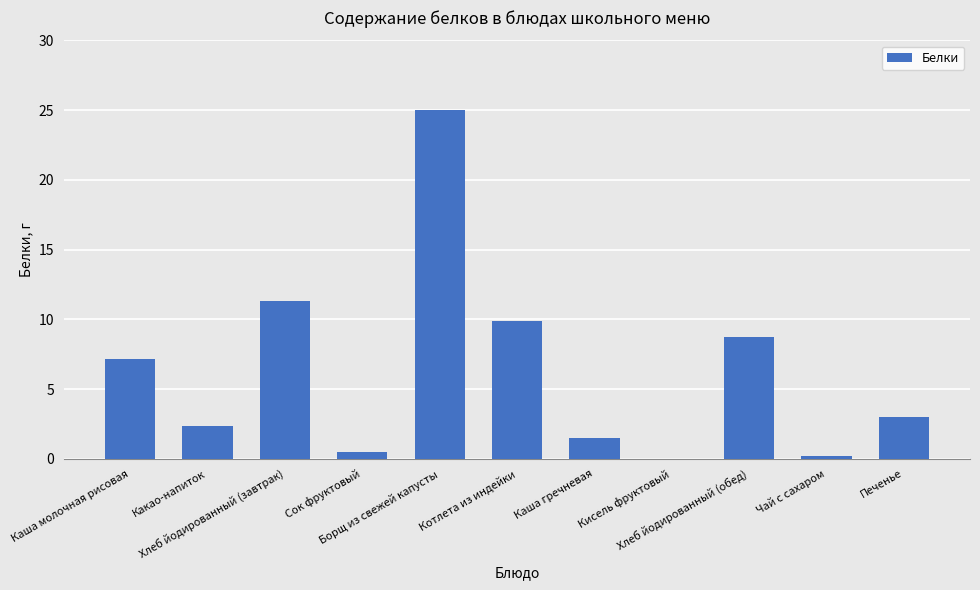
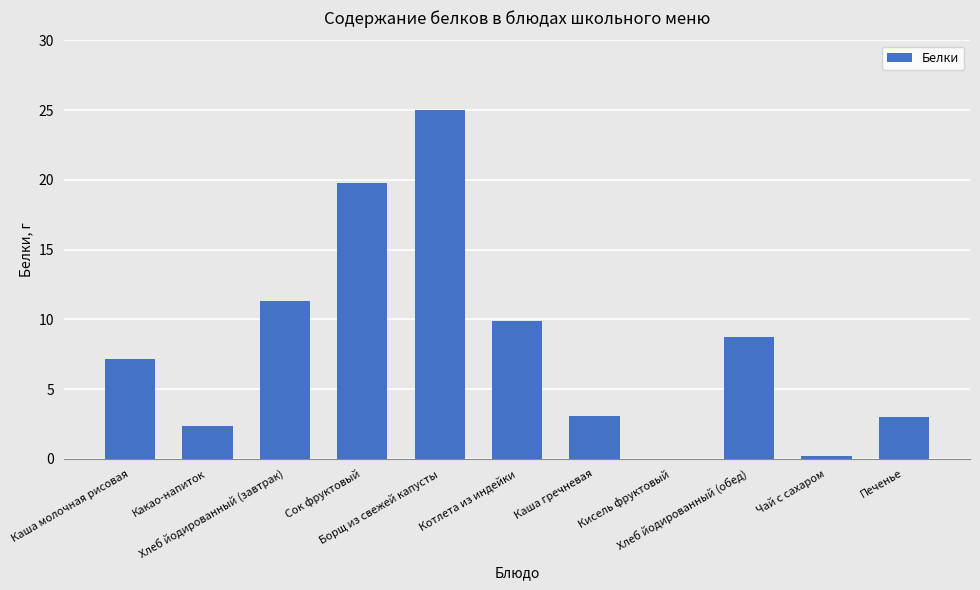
  {
    "Каша молочная рисовая": 7.1,
    "Какао-напиток": 2.4,
    "Хлеб йодированный (завтрак)": 11.3,
-   "Сок фруктовый": 0.5,
+   "Сок фруктовый": 19.8,
    "Борщ из свежей капусты": 25.0,
    "Котлета из индейки": 9.9,
-   "Каша гречневая": 1.5,
+   "Каша гречневая": 3.1,
    "Кисель фруктовый": 0.0,
    "Хлеб йодированный (обед)": 8.8,
    "Чай с сахаром": 0.2,
    "Печенье": 3.0
  }
